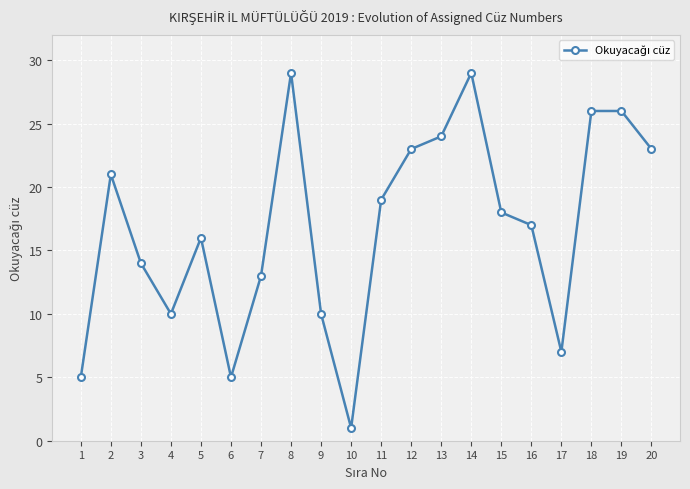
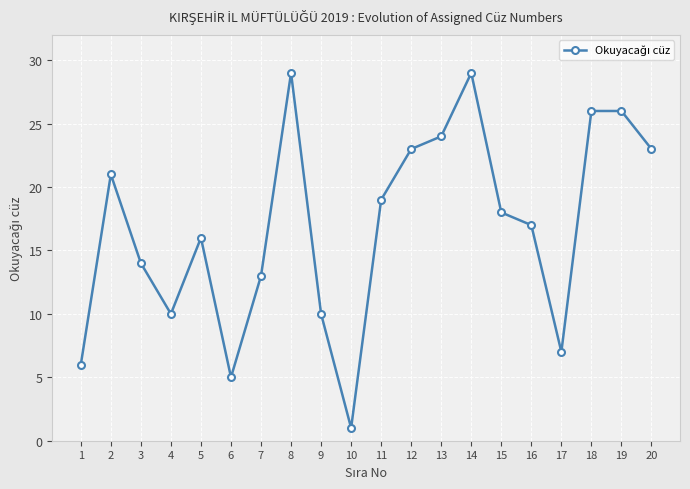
  {
-   "1": 5,
+   "1": 6,
    "2": 21,
    "3": 14,
    "4": 10,
    "5": 16,
    "6": 5,
    "7": 13,
    "8": 29,
    "9": 10,
    "10": 1,
    "11": 19,
    "12": 23,
    "13": 24,
    "14": 29,
    "15": 18,
    "16": 17,
    "17": 7,
    "18": 26,
    "19": 26,
    "20": 23
  }
